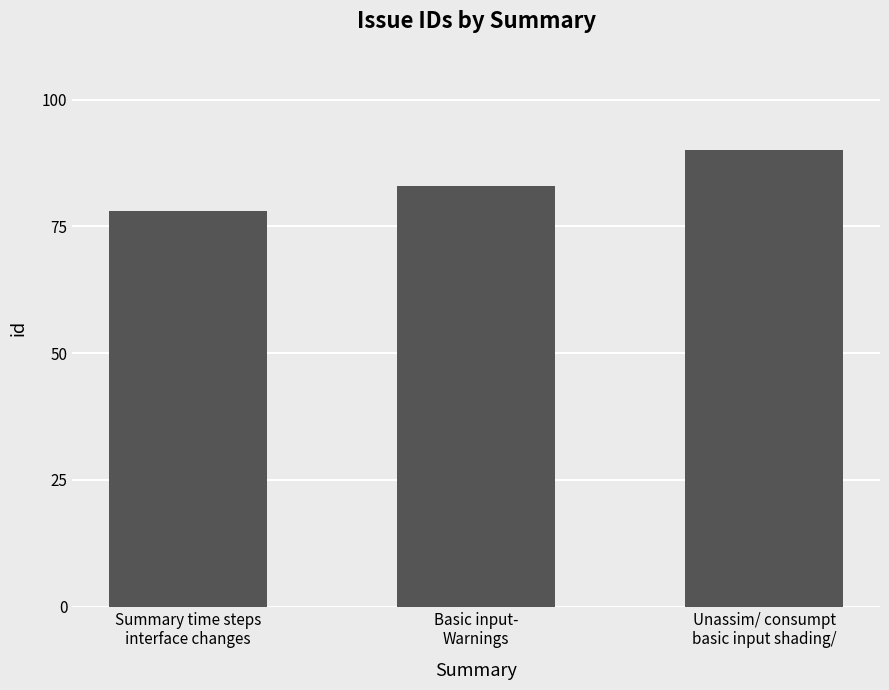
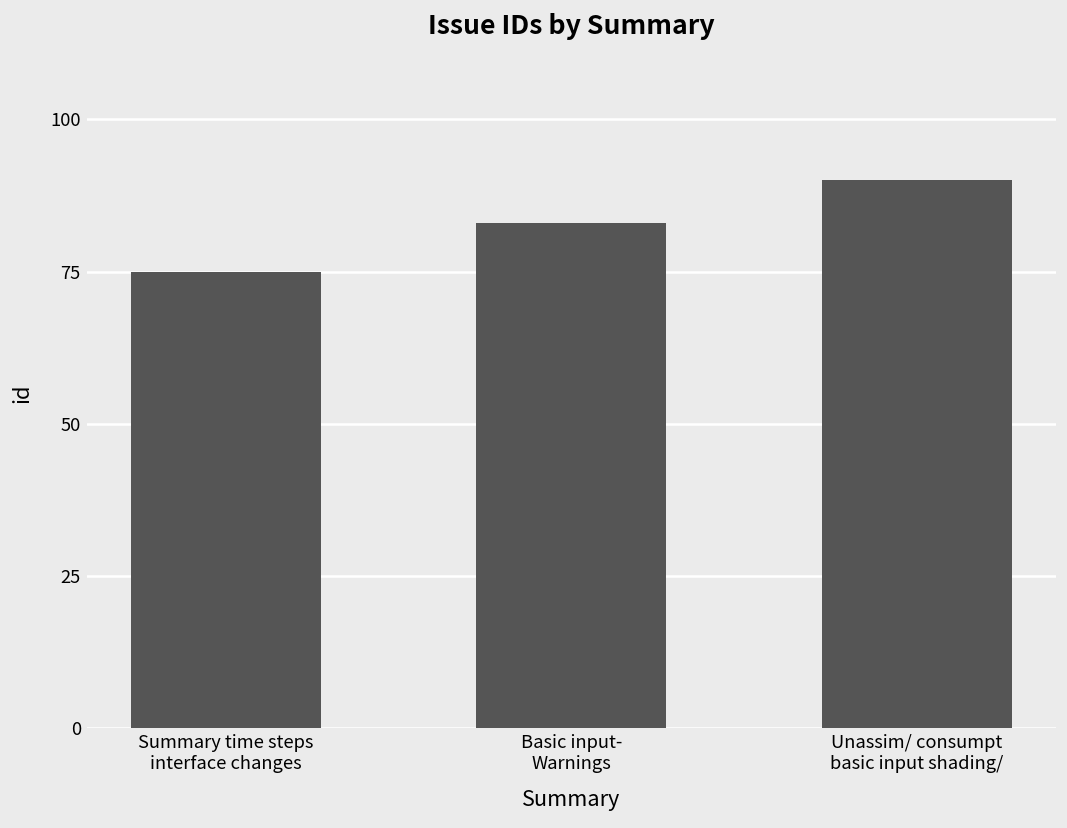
  {
-   "Summary time steps interface changes": 78,
+   "Summary time steps interface changes": 75,
    "Basic input- Warnings": 83,
    "Unassim/ consumpt basic input shading/": 90
  }
